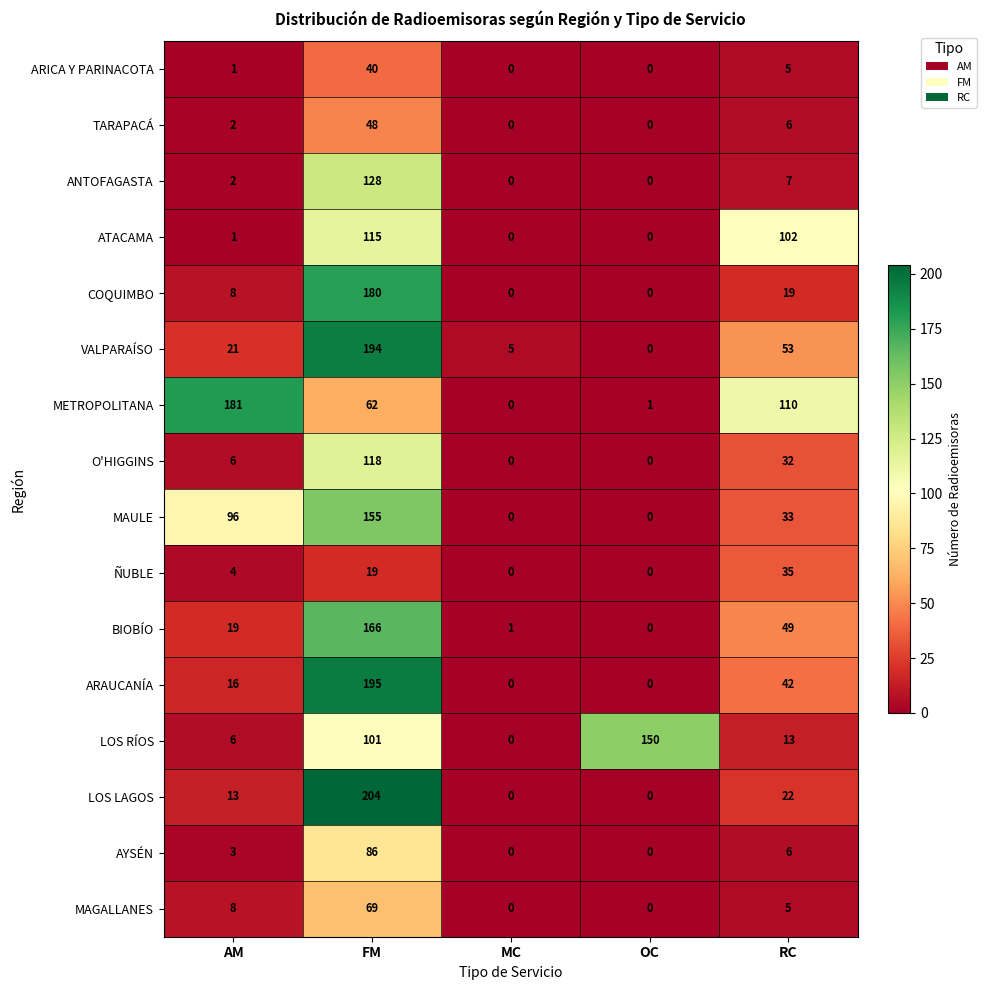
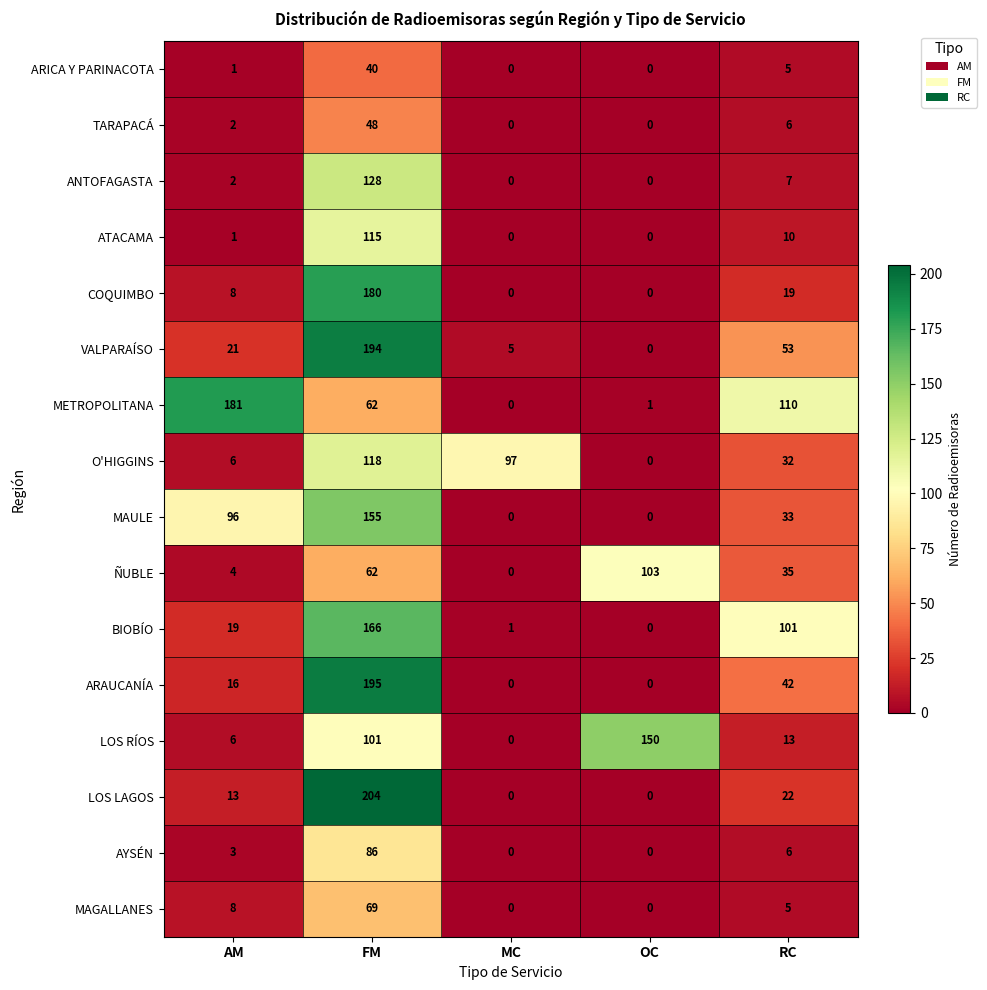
  {
    "ARICA Y PARINACOTA": {
      "AM": 1,
      "FM": 40,
      "MC": 0,
      "OC": 0,
      "RC": 5
    },
    "TARAPACÁ": {
      "AM": 2,
      "FM": 48,
      "MC": 0,
      "OC": 0,
      "RC": 6
    },
    "ANTOFAGASTA": {
      "AM": 2,
      "FM": 128,
      "MC": 0,
      "OC": 0,
      "RC": 7
    },
    "ATACAMA": {
      "AM": 1,
      "FM": 115,
      "MC": 0,
      "OC": 0,
-     "RC": 102
+     "RC": 10
    },
    "COQUIMBO": {
      "AM": 8,
      "FM": 180,
      "MC": 0,
      "OC": 0,
      "RC": 19
    },
    "VALPARAÍSO": {
      "AM": 21,
      "FM": 194,
      "MC": 5,
      "OC": 0,
      "RC": 53
    },
    "METROPOLITANA": {
      "AM": 181,
      "FM": 62,
      "MC": 0,
      "OC": 1,
      "RC": 110
    },
    "O'HIGGINS": {
      "AM": 6,
      "FM": 118,
-     "MC": 0,
+     "MC": 97,
      "OC": 0,
      "RC": 32
    },
    "MAULE": {
      "AM": 96,
      "FM": 155,
      "MC": 0,
      "OC": 0,
      "RC": 33
    },
    "ÑUBLE": {
      "AM": 4,
-     "FM": 19,
+     "FM": 62,
      "MC": 0,
-     "OC": 0,
+     "OC": 103,
      "RC": 35
    },
    "BIOBÍO": {
      "AM": 19,
      "FM": 166,
      "MC": 1,
      "OC": 0,
-     "RC": 49
+     "RC": 101
    },
    "ARAUCANÍA": {
      "AM": 16,
      "FM": 195,
      "MC": 0,
      "OC": 0,
      "RC": 42
    },
    "LOS RÍOS": {
      "AM": 6,
      "FM": 101,
      "MC": 0,
      "OC": 150,
      "RC": 13
    },
    "LOS LAGOS": {
      "AM": 13,
      "FM": 204,
      "MC": 0,
      "OC": 0,
      "RC": 22
    },
    "AYSÉN": {
      "AM": 3,
      "FM": 86,
      "MC": 0,
      "OC": 0,
      "RC": 6
    },
    "MAGALLANES": {
      "AM": 8,
      "FM": 69,
      "MC": 0,
      "OC": 0,
      "RC": 5
    }
  }
